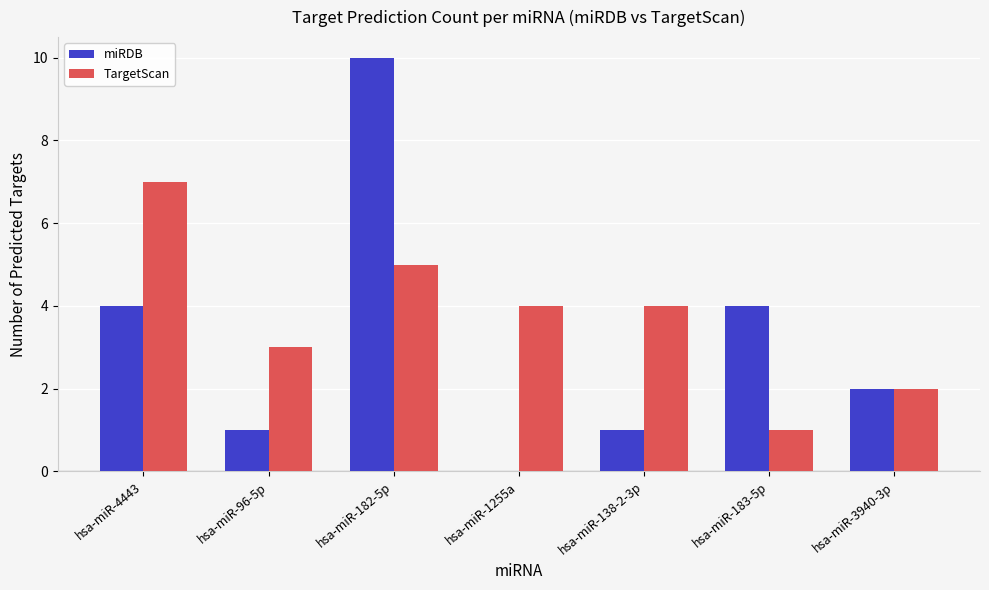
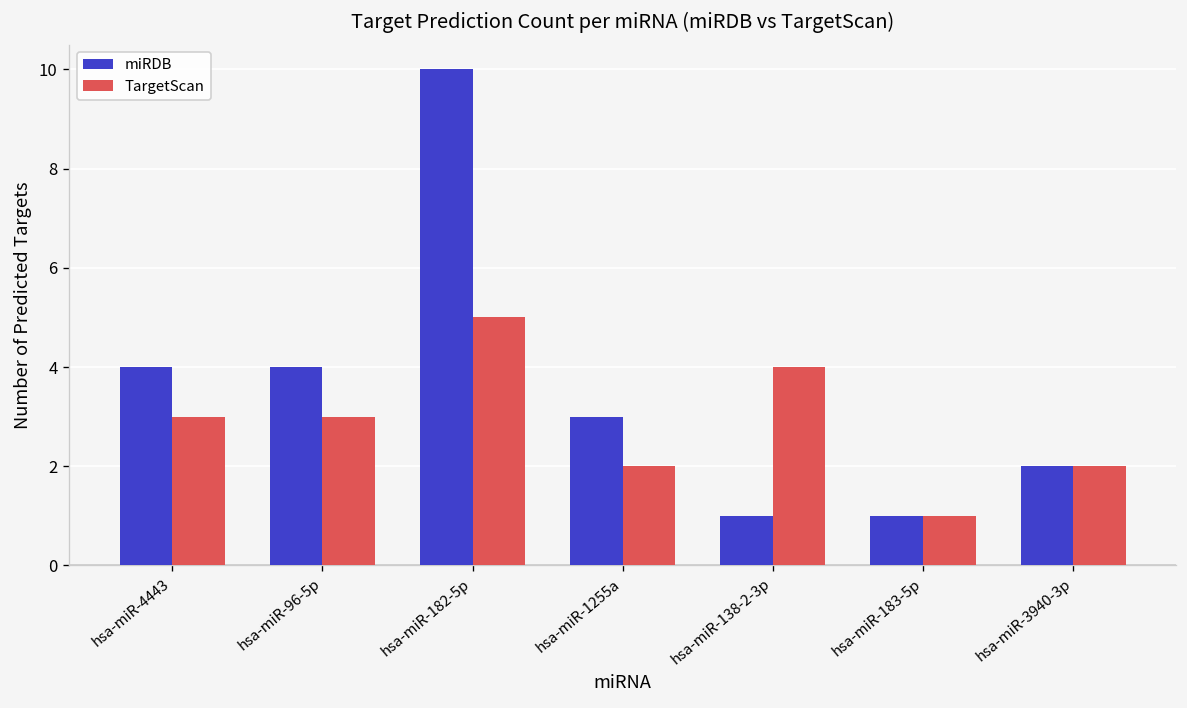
  {
    "miRDB": {
      "hsa-miR-4443": 4,
-     "hsa-miR-96-5p": 1,
+     "hsa-miR-96-5p": 4,
      "hsa-miR-182-5p": 10,
-     "hsa-miR-1255a": 0,
+     "hsa-miR-1255a": 3,
      "hsa-miR-138-2-3p": 1,
-     "hsa-miR-183-5p": 4,
+     "hsa-miR-183-5p": 1,
      "hsa-miR-3940-3p": 2
    },
    "TargetScan": {
-     "hsa-miR-4443": 7,
+     "hsa-miR-4443": 3,
      "hsa-miR-96-5p": 3,
      "hsa-miR-182-5p": 5,
-     "hsa-miR-1255a": 4,
+     "hsa-miR-1255a": 2,
      "hsa-miR-138-2-3p": 4,
      "hsa-miR-183-5p": 1,
      "hsa-miR-3940-3p": 2
    }
  }
